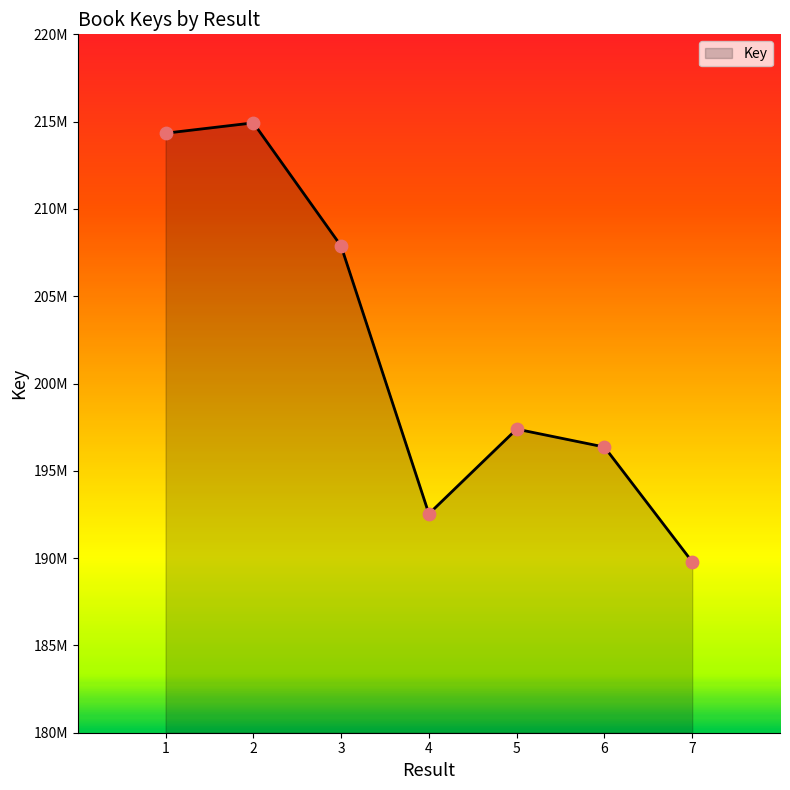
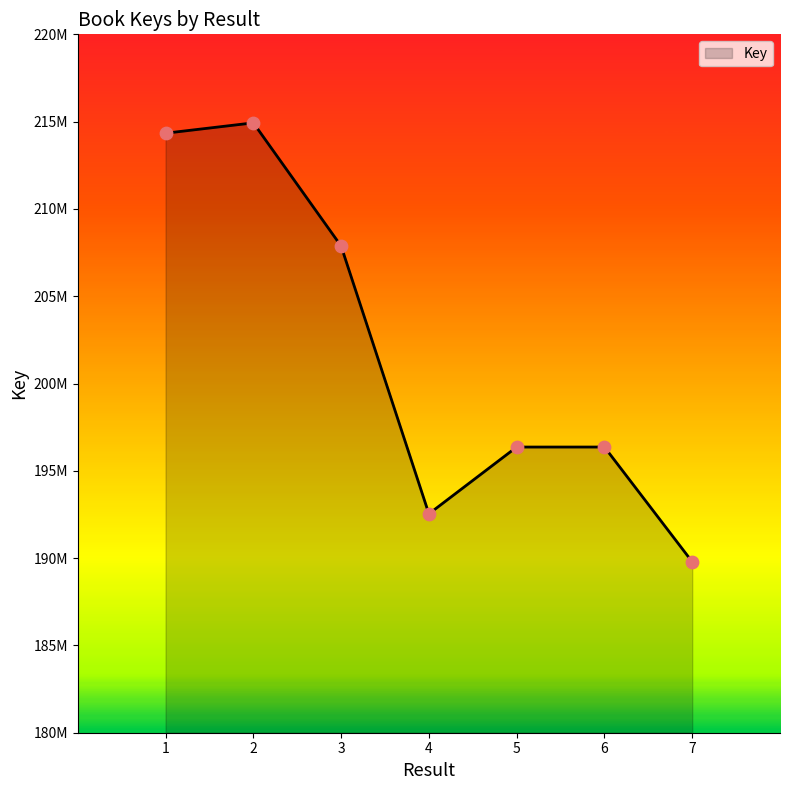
  {
    "1": 214300000,
    "2": 214900000,
    "3": 207900000,
    "4": 192500000,
-   "5": 197400000,
+   "5": 196400000,
    "6": 196400000,
    "7": 189800000
  }
